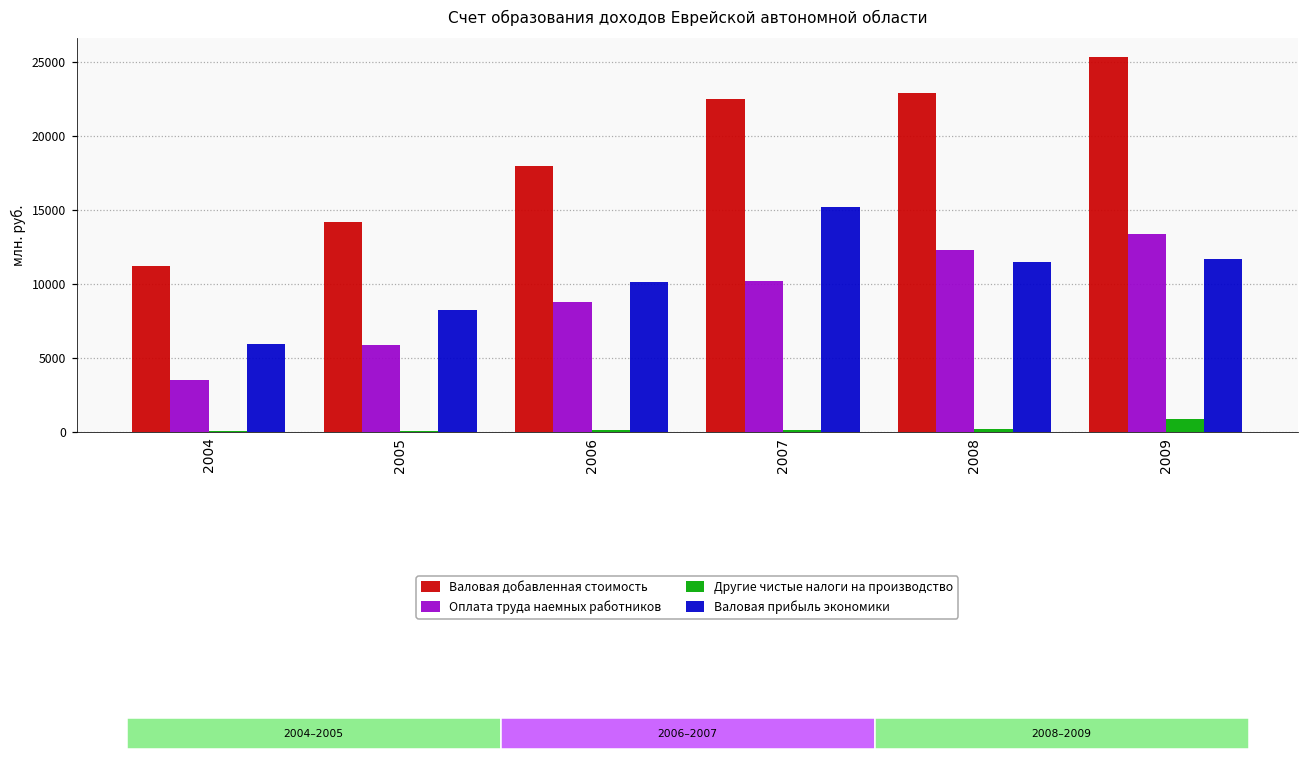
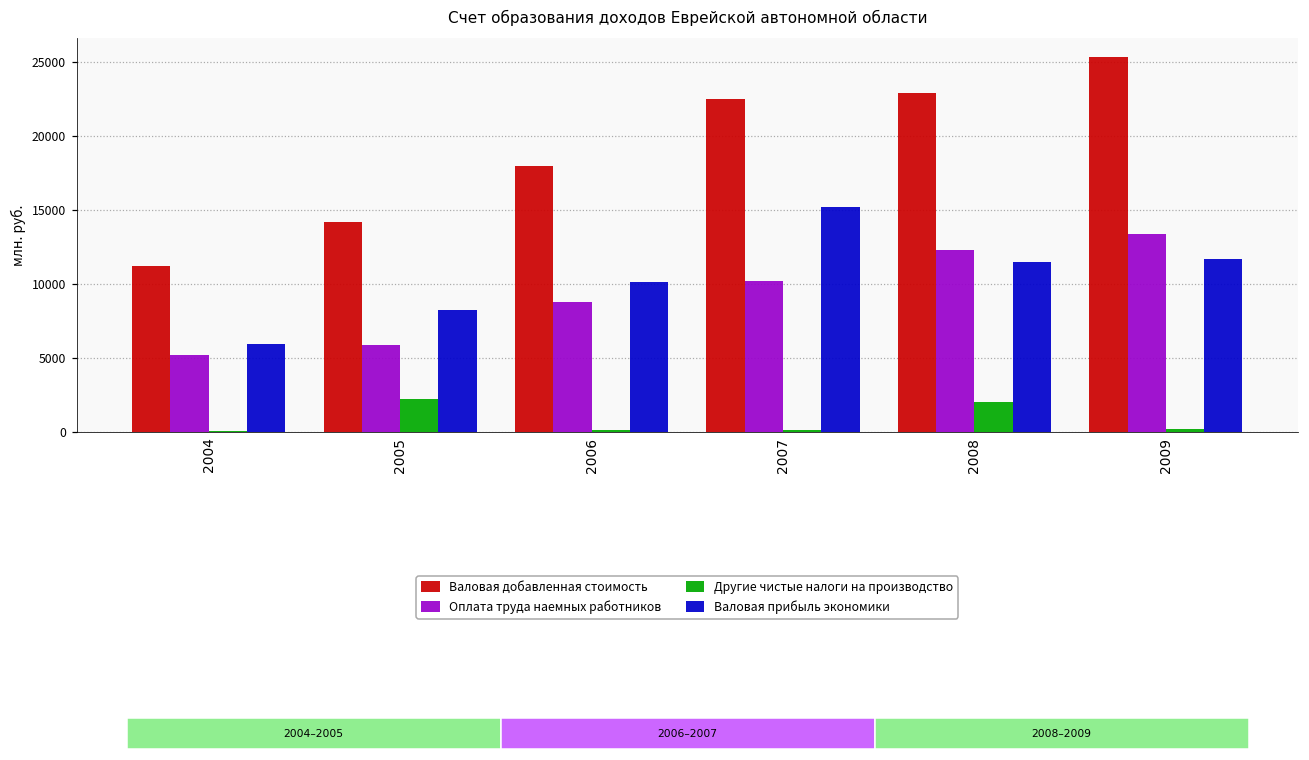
  {
    "Валовая добавленная стоимость": {
      "2004": 11200,
      "2005": 14200,
      "2006": 18000,
      "2007": 22500,
      "2008": 22900,
      "2009": 25300
    },
    "Оплата труда наемных работников": {
-     "2004": 3500,
+     "2004": 5200,
      "2005": 5900,
      "2006": 8800,
      "2007": 10200,
      "2008": 12300,
      "2009": 13400
    },
    "Другие чистые налоги на производство": {
-     "2005": 100,
-     "2008": 200,
-     "2009": 900
+     "2005": 2300,
+     "2008": 2000,
+     "2009": 200
    },
    "Валовая прибыль экономики": {
      "2004": 5900,
      "2005": 8200,
      "2006": 10100,
      "2007": 15200,
      "2008": 11500,
      "2009": 11700
    }
  }
